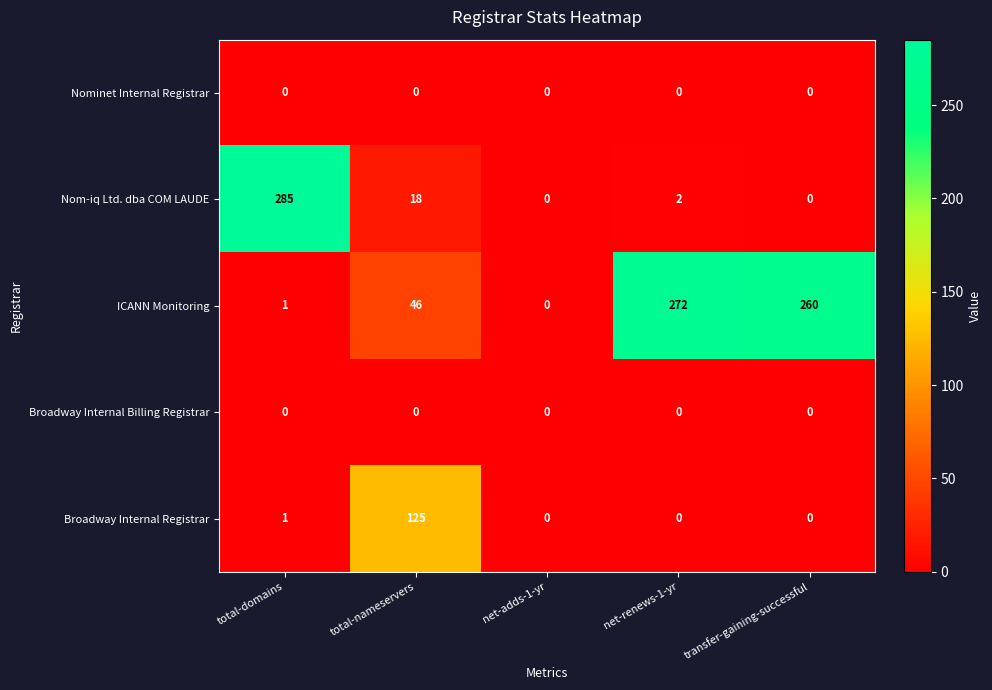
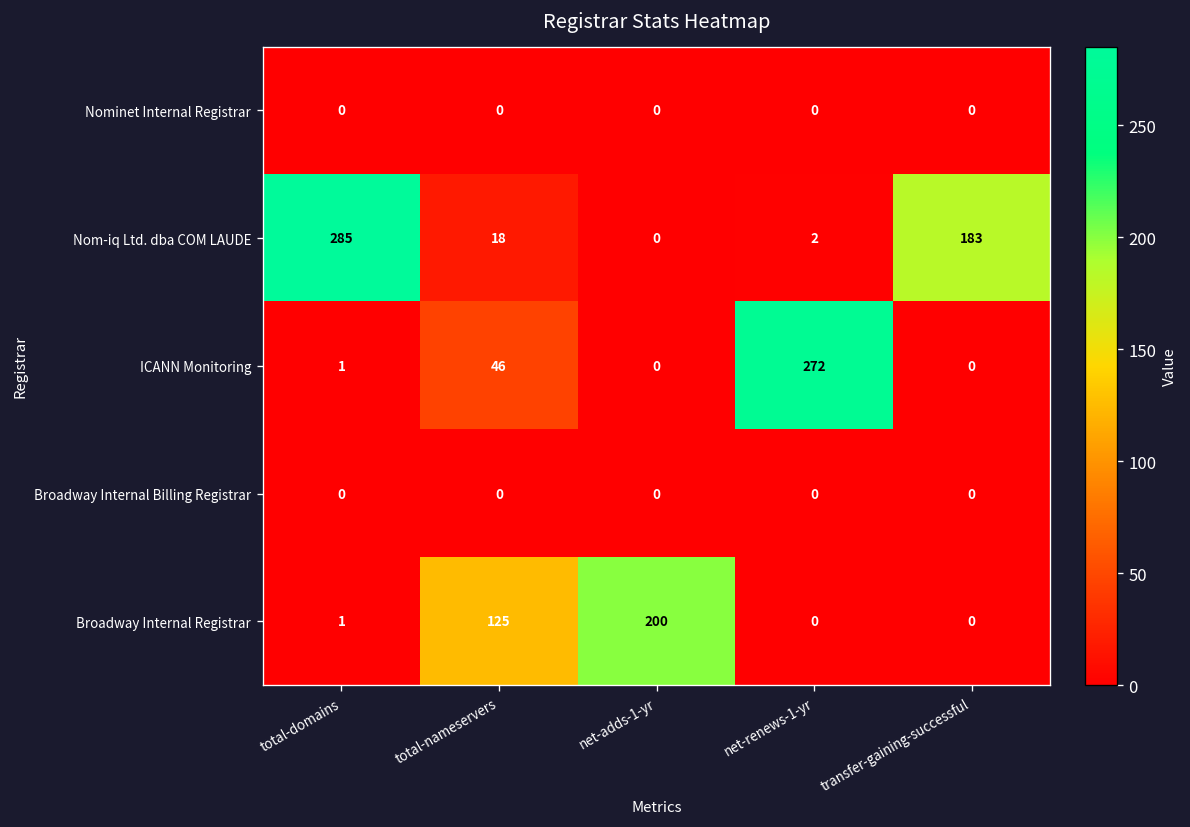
  {
    "Nominet Internal Registrar": {
      "total-domains": 0,
      "total-nameservers": 0,
      "net-adds-1-yr": 0,
      "net-renews-1-yr": 0,
      "transfer-gaining-successful": 0
    },
    "Nom-iq Ltd. dba COM LAUDE": {
      "total-domains": 285,
      "total-nameservers": 18,
      "net-adds-1-yr": 0,
      "net-renews-1-yr": 2,
-     "transfer-gaining-successful": 0
+     "transfer-gaining-successful": 183
    },
    "ICANN Monitoring": {
      "total-domains": 1,
      "total-nameservers": 46,
      "net-adds-1-yr": 0,
      "net-renews-1-yr": 272,
-     "transfer-gaining-successful": 260
+     "transfer-gaining-successful": 0
    },
    "Broadway Internal Billing Registrar": {
      "total-domains": 0,
      "total-nameservers": 0,
      "net-adds-1-yr": 0,
      "net-renews-1-yr": 0,
      "transfer-gaining-successful": 0
    },
    "Broadway Internal Registrar": {
      "total-domains": 1,
      "total-nameservers": 125,
-     "net-adds-1-yr": 0,
+     "net-adds-1-yr": 200,
      "net-renews-1-yr": 0,
      "transfer-gaining-successful": 0
    }
  }
